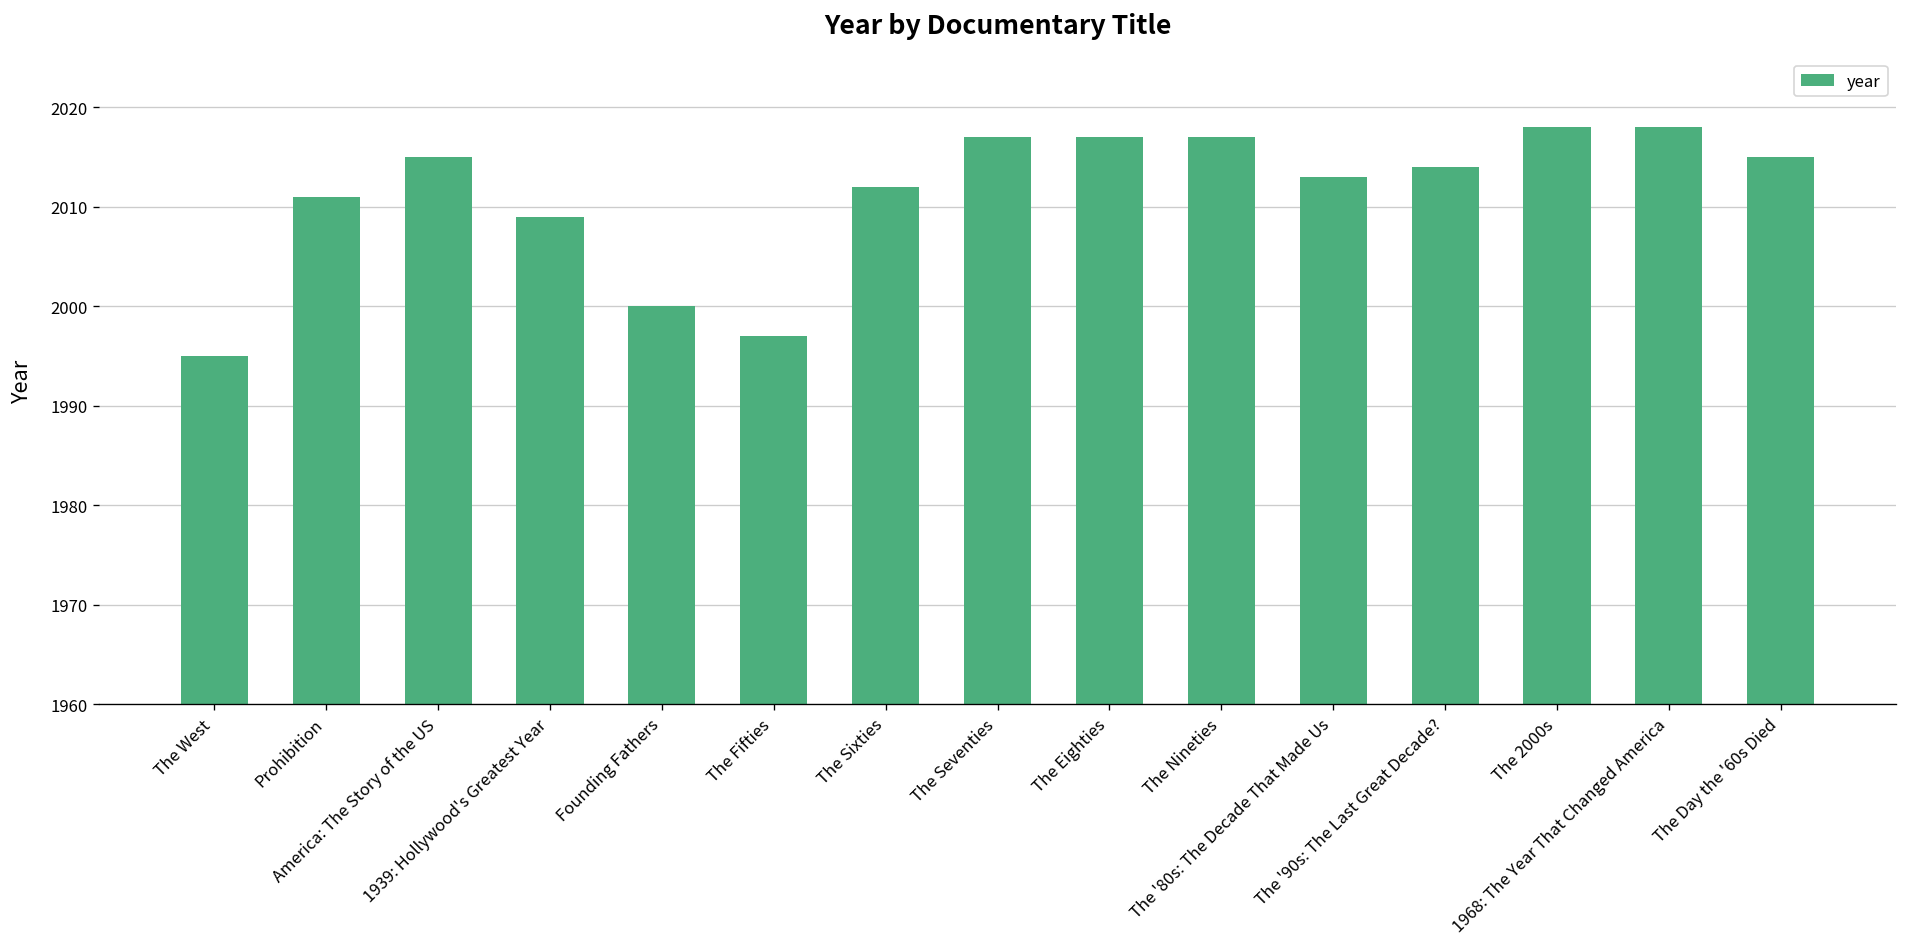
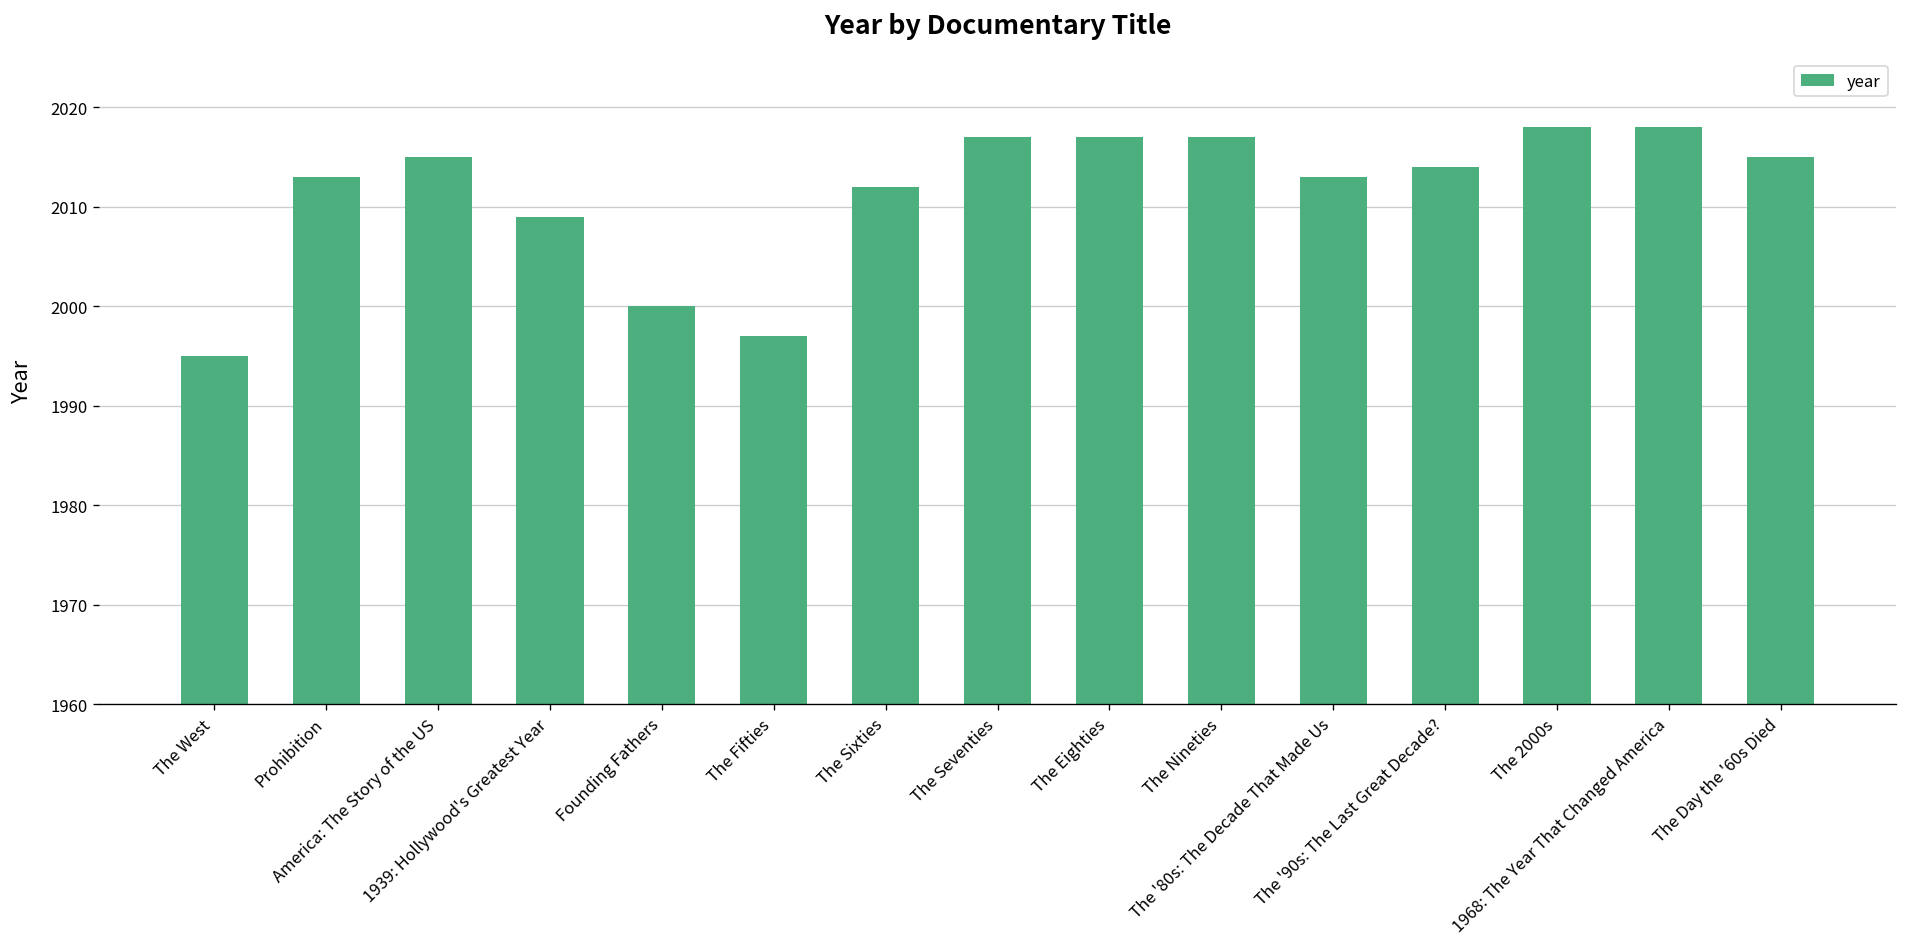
  {
    "The West": 1995,
-   "Prohibition": 2011,
+   "Prohibition": 2013,
    "America: The Story of the US": 2015,
    "1939: Hollywood's Greatest Year": 2009,
    "Founding Fathers": 2000,
    "The Fifties": 1997,
    "The Sixties": 2012,
    "The Seventies": 2017,
    "The Eighties": 2017,
    "The Nineties": 2017,
    "The '80s: The Decade That Made Us": 2013,
    "The '90s: The Last Great Decade?": 2014,
    "The 2000s": 2018,
    "1968: The Year That Changed America": 2018,
    "The Day the '60s Died": 2015
  }
